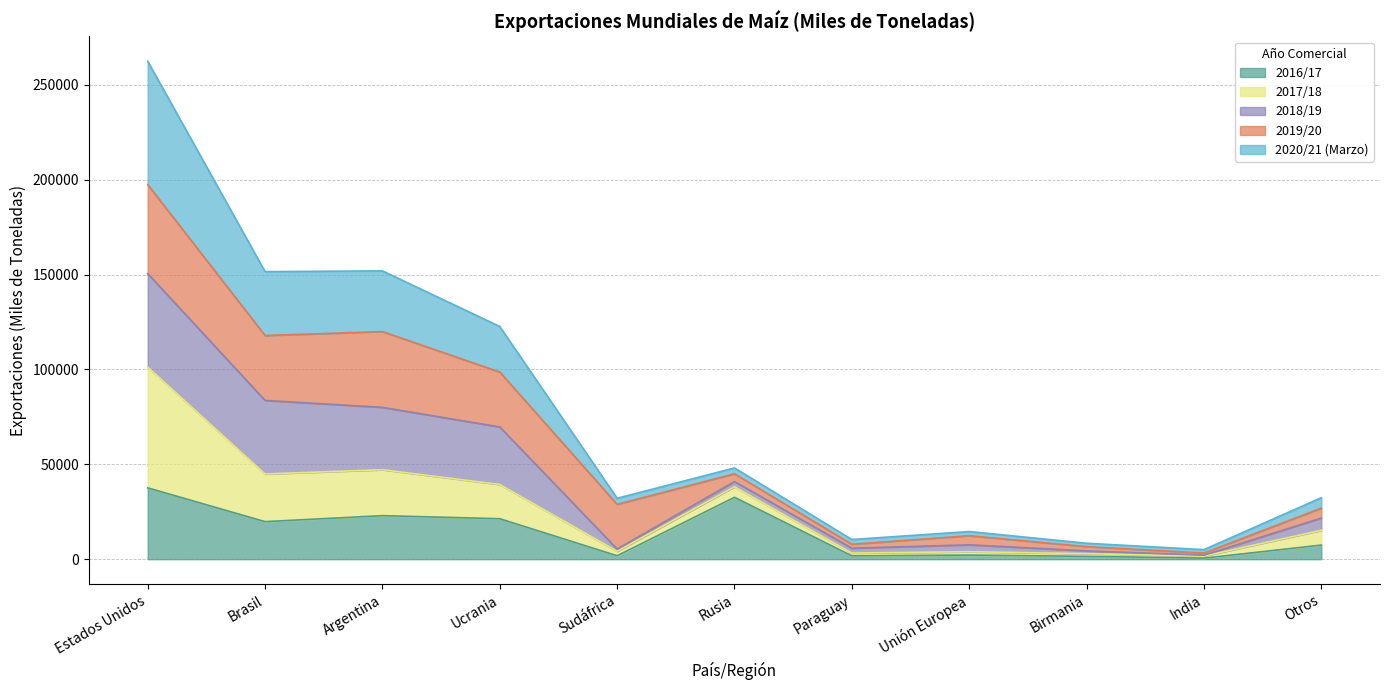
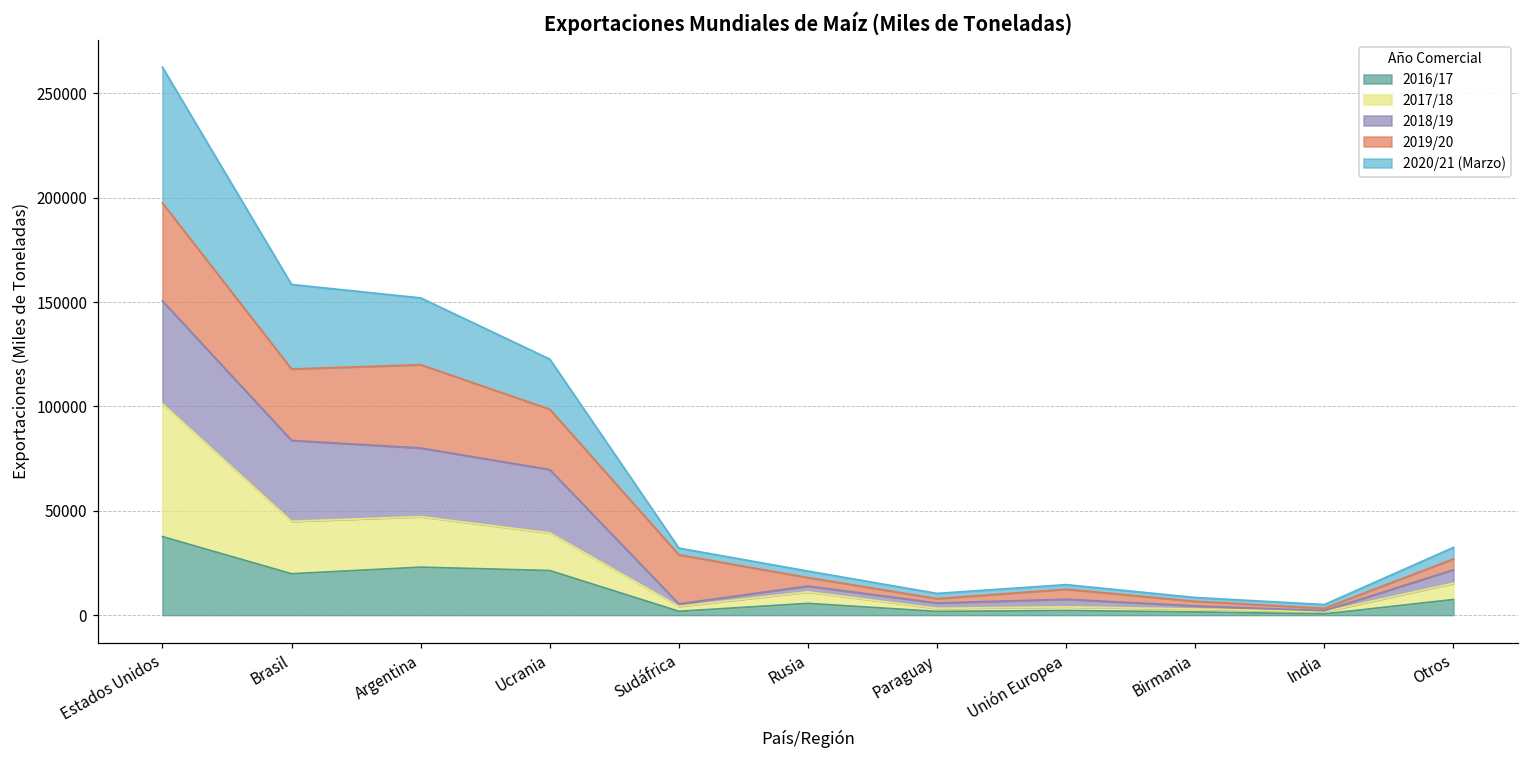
  {
    "2016/17": {
      "Estados Unidos": 38000,
      "Brasil": 20000,
      "Argentina": 23000,
      "Ucrania": 21000,
      "Sudáfrica": 2000,
-     "Rusia": 33000,
+     "Rusia": 6000,
      "Paraguay": 2000,
      "Unión Europea": 2000,
      "Birmania": 2000,
      "Otros": 7000
    },
    "2017/18": {
      "Estados Unidos": 64000,
      "Brasil": 25000,
      "Argentina": 24000,
      "Ucrania": 18000,
      "Rusia": 6000,
      "Paraguay": 1000,
      "Unión Europea": 2000,
      "Birmania": 1000,
      "Otros": 8000
    },
    "2018/19": {
      "Estados Unidos": 49000,
      "Brasil": 39000,
      "Argentina": 33000,
      "Ucrania": 30000,
      "Rusia": 3000,
      "Paraguay": 3000,
      "Unión Europea": 4000,
      "Birmania": 2000,
      "Otros": 6000
    },
    "2019/20": {
      "Estados Unidos": 47000,
      "Brasil": 34000,
      "Argentina": 40000,
      "Ucrania": 29000,
      "Sudáfrica": 24000,
      "Rusia": 4000,
      "Paraguay": 2000,
      "Unión Europea": 5000,
      "Birmania": 2000,
      "Otros": 5000
    },
    "2020/21 (Marzo)": {
      "Estados Unidos": 65000,
-     "Brasil": 34000,
+     "Brasil": 41000,
      "Argentina": 32000,
      "Ucrania": 24000,
      "Sudáfrica": 3000,
      "Rusia": 3000,
      "Paraguay": 3000,
      "Unión Europea": 2000,
      "Birmania": 2000,
      "India": 2000,
      "Otros": 6000
    }
  }
